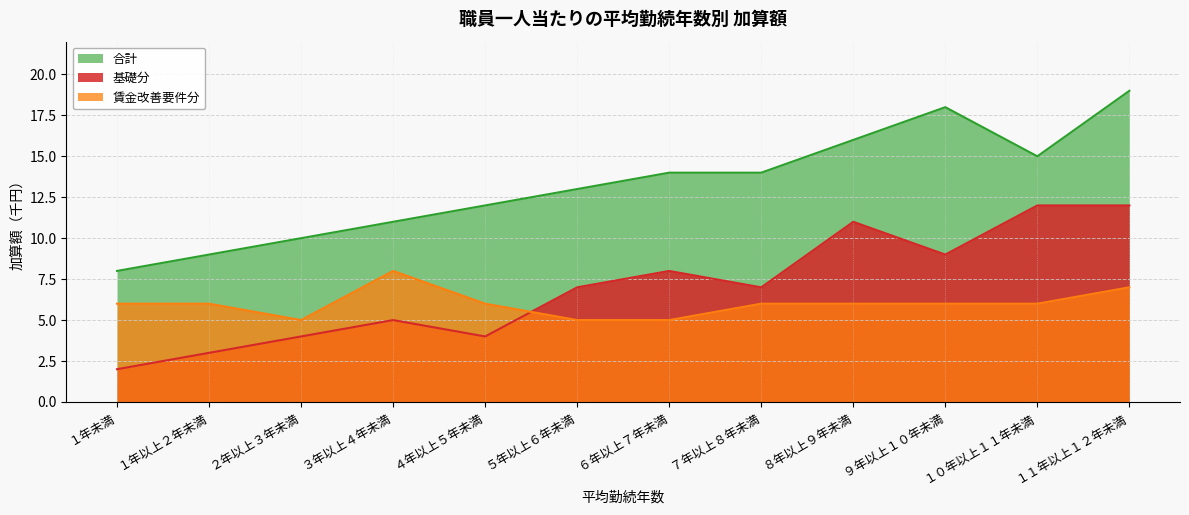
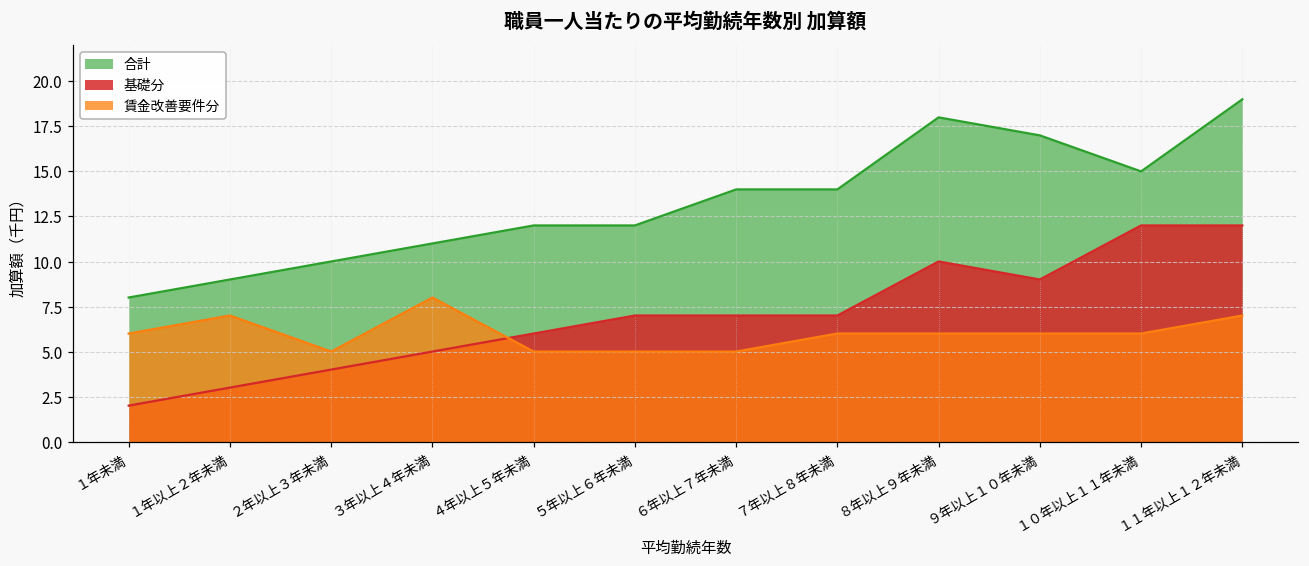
  {
    "合計": {
      "１年未満": 8,
      "１年以上２年未満": 9,
      "２年以上３年未満": 10,
      "３年以上４年未満": 11,
      "４年以上５年未満": 12,
-     "５年以上６年未満": 13,
+     "５年以上６年未満": 12,
      "６年以上７年未満": 14,
      "７年以上８年未満": 14,
-     "８年以上９年未満": 16,
-     "９年以上１０年未満": 18,
+     "８年以上９年未満": 18,
+     "９年以上１０年未満": 17,
      "１０年以上１１年未満": 15,
      "１１年以上１２年未満": 19
    },
    "基礎分": {
      "１年未満": 2,
      "１年以上２年未満": 3,
      "２年以上３年未満": 4,
      "３年以上４年未満": 5,
-     "４年以上５年未満": 4,
+     "４年以上５年未満": 6,
      "５年以上６年未満": 7,
-     "６年以上７年未満": 8,
+     "６年以上７年未満": 7,
      "７年以上８年未満": 7,
-     "８年以上９年未満": 11,
+     "８年以上９年未満": 10,
      "９年以上１０年未満": 9,
      "１０年以上１１年未満": 12,
      "１１年以上１２年未満": 12
    },
    "賃金改善要件分": {
      "１年未満": 6,
-     "１年以上２年未満": 6,
+     "１年以上２年未満": 7,
      "２年以上３年未満": 5,
      "３年以上４年未満": 8,
-     "４年以上５年未満": 6,
+     "４年以上５年未満": 5,
      "５年以上６年未満": 5,
      "６年以上７年未満": 5,
      "７年以上８年未満": 6,
      "８年以上９年未満": 6,
      "９年以上１０年未満": 6,
      "１０年以上１１年未満": 6,
      "１１年以上１２年未満": 7
    }
  }
